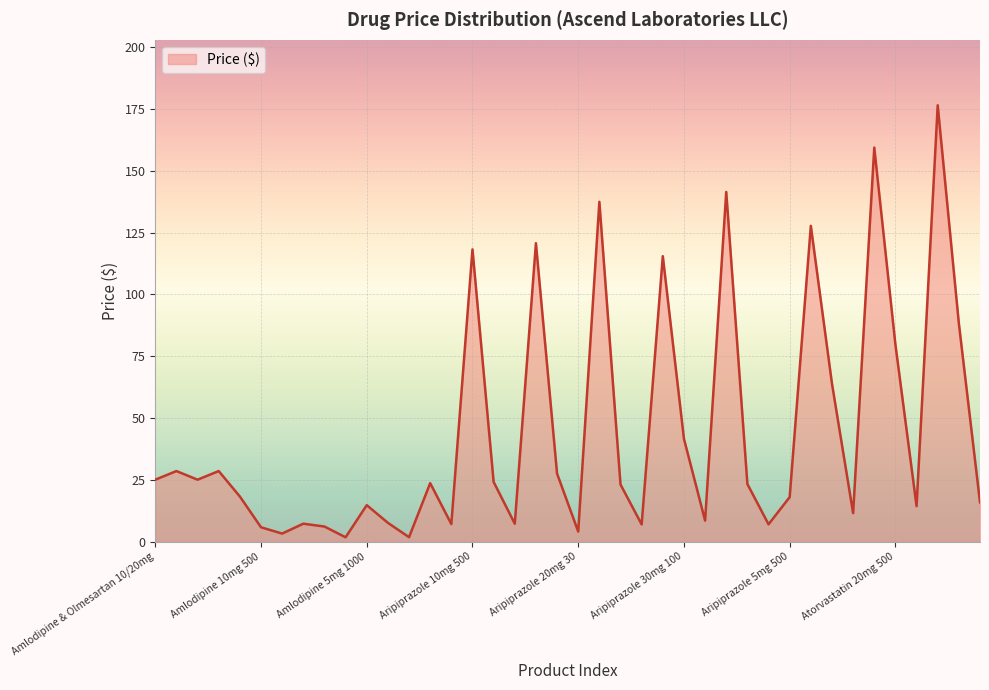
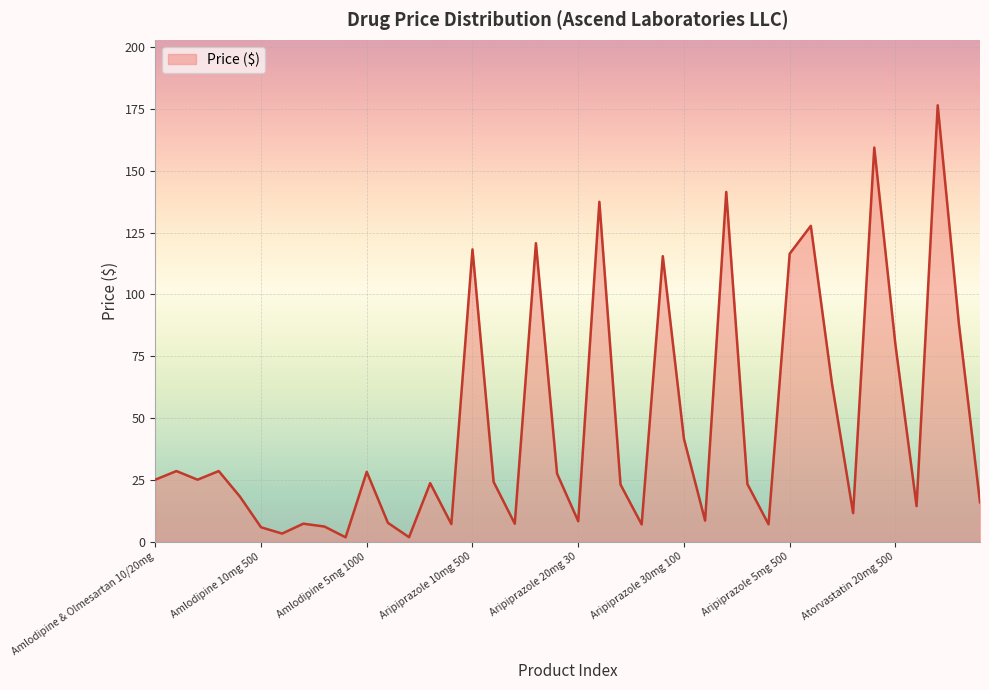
  {
    "Amlodipine & Olmesartan 10/20mg": 25,
    "Amlodipine 10mg 500": 6,
-   "Amlodipine 5mg 1000": 15,
+   "Amlodipine 5mg 1000": 28,
    "Aripiprazole 10mg 500": 118,
-   "Aripiprazole 20mg 30": 4,
+   "Aripiprazole 20mg 30": 8,
    "Aripiprazole 30mg 100": 42,
-   "Aripiprazole 5mg 500": 18,
+   "Aripiprazole 5mg 500": 117,
    "Atorvastatin 20mg 500": 80
  }
